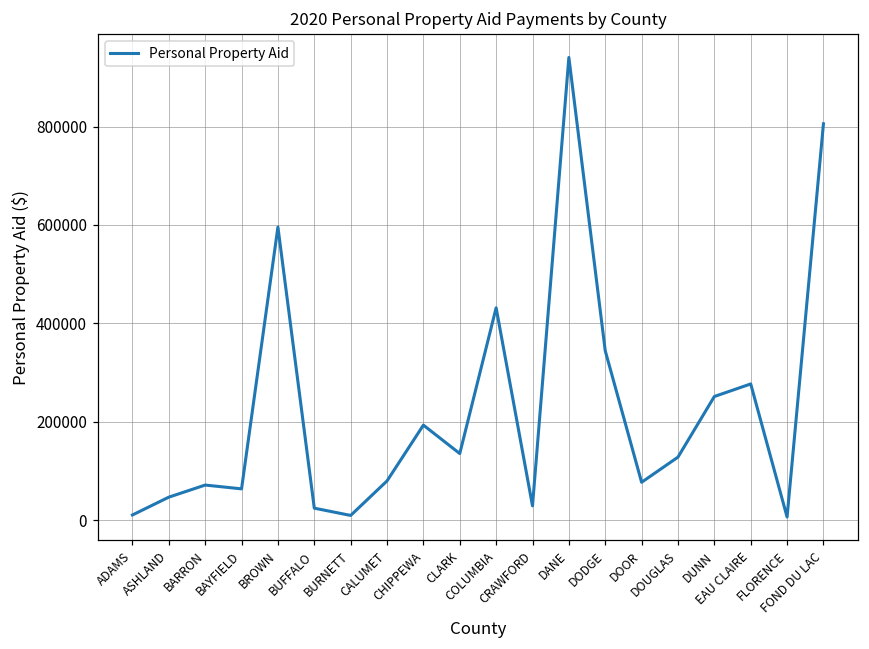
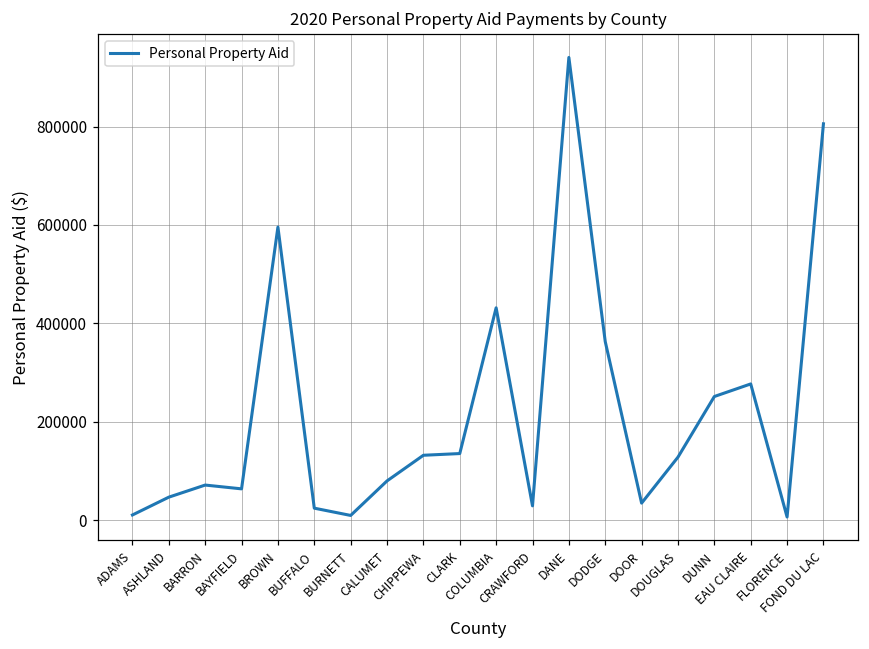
  {
    "ADAMS": 10000,
    "ASHLAND": 50000,
    "BARRON": 70000,
    "BAYFIELD": 60000,
    "BROWN": 600000,
    "BUFFALO": 20000,
    "BURNETT": 10000,
    "CALUMET": 80000,
-   "CHIPPEWA": 190000,
+   "CHIPPEWA": 130000,
    "CLARK": 140000,
    "COLUMBIA": 430000,
    "CRAWFORD": 30000,
    "DANE": 940000,
-   "DODGE": 340000,
-   "DOOR": 80000,
+   "DODGE": 360000,
+   "DOOR": 30000,
    "DOUGLAS": 130000,
    "DUNN": 250000,
    "EAU CLAIRE": 280000,
    "FLORENCE": 10000,
    "FOND DU LAC": 810000
  }
